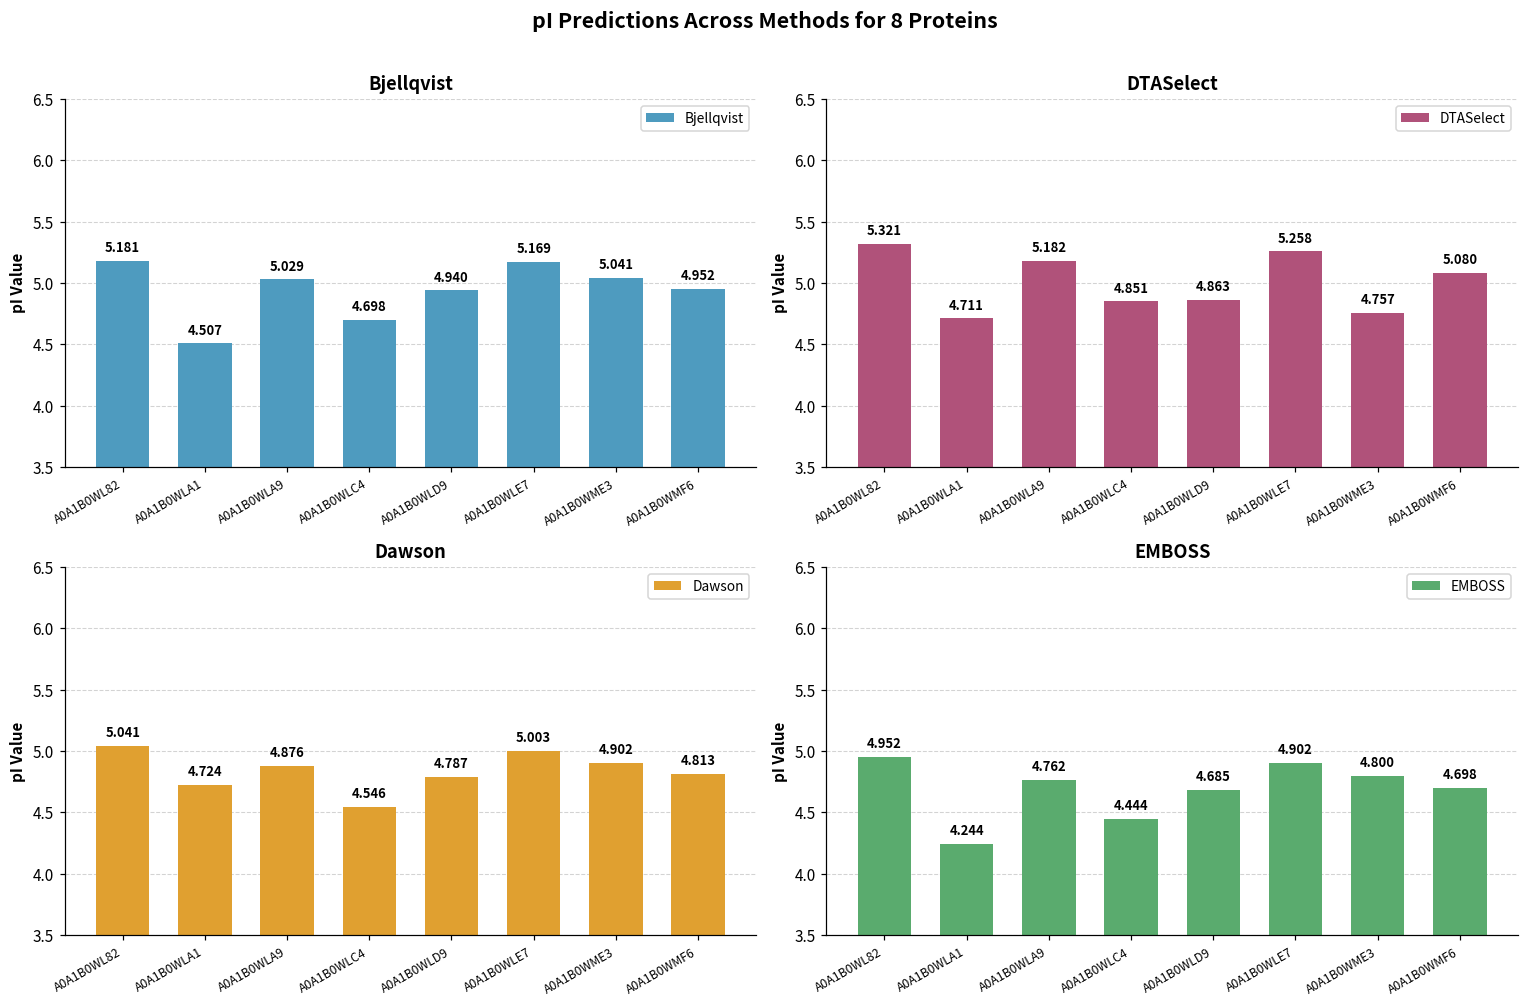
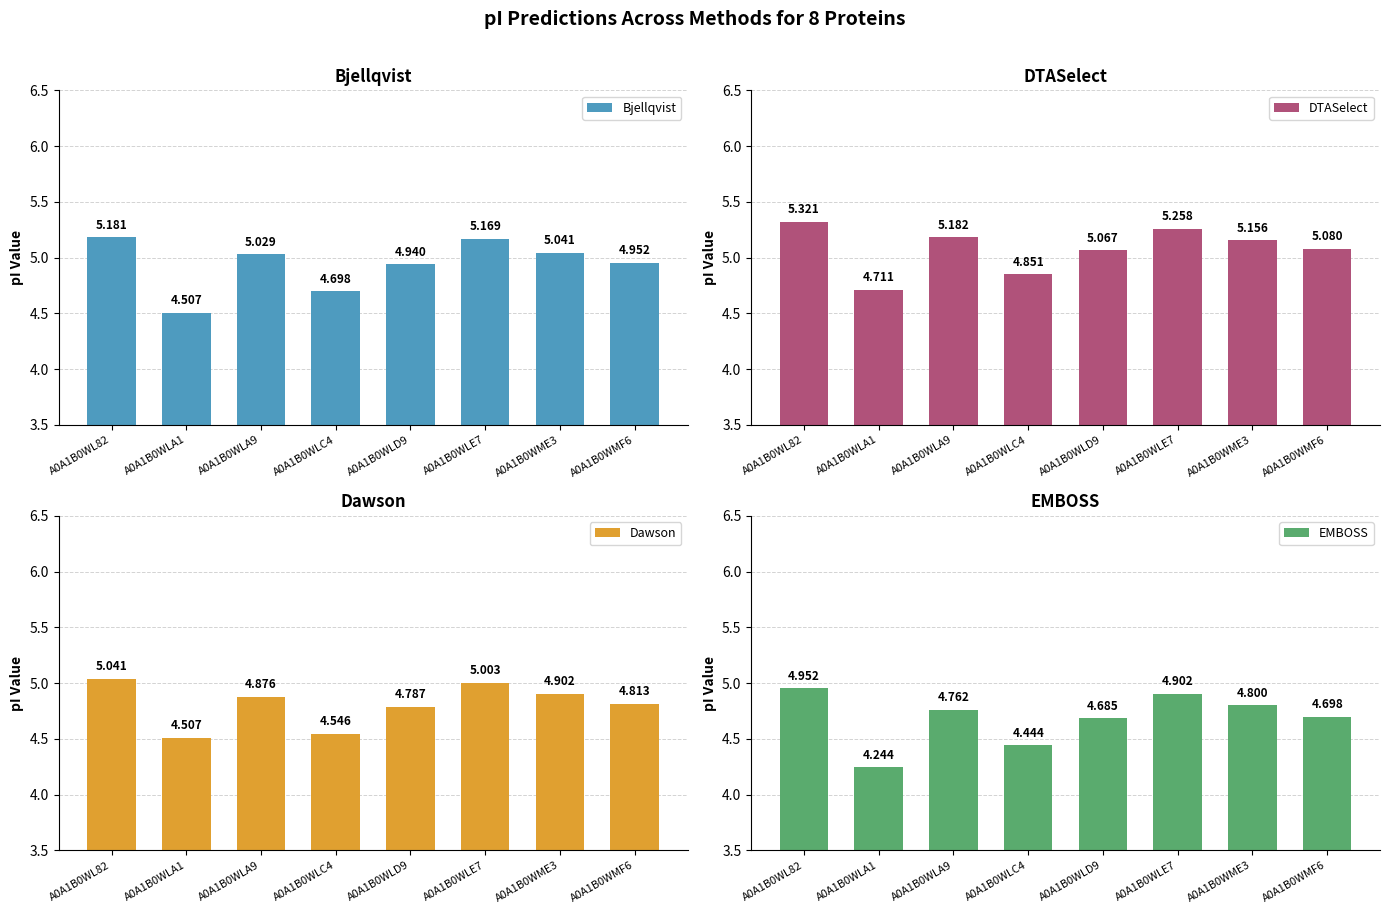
  {
    "Bjellqvist": {
      "A0A1B0WL82": 5.181,
      "A0A1B0WLA1": 4.507,
      "A0A1B0WLA9": 5.029,
      "A0A1B0WLC4": 4.698,
      "A0A1B0WLD9": 4.940,
      "A0A1B0WLE7": 5.169,
      "A0A1B0WME3": 5.041,
      "A0A1B0WMF6": 4.952
    },
    "DTASelect": {
      "A0A1B0WL82": 5.321,
      "A0A1B0WLA1": 4.711,
      "A0A1B0WLA9": 5.182,
      "A0A1B0WLC4": 4.851,
-     "A0A1B0WLD9": 4.863,
+     "A0A1B0WLD9": 5.067,
      "A0A1B0WLE7": 5.258,
-     "A0A1B0WME3": 4.757,
+     "A0A1B0WME3": 5.156,
      "A0A1B0WMF6": 5.080
    },
    "Dawson": {
      "A0A1B0WL82": 5.041,
-     "A0A1B0WLA1": 4.724,
+     "A0A1B0WLA1": 4.507,
      "A0A1B0WLA9": 4.876,
      "A0A1B0WLC4": 4.546,
      "A0A1B0WLD9": 4.787,
      "A0A1B0WLE7": 5.003,
      "A0A1B0WME3": 4.902,
      "A0A1B0WMF6": 4.813
    },
    "EMBOSS": {
      "A0A1B0WL82": 4.952,
      "A0A1B0WLA1": 4.244,
      "A0A1B0WLA9": 4.762,
      "A0A1B0WLC4": 4.444,
      "A0A1B0WLD9": 4.685,
      "A0A1B0WLE7": 4.902,
      "A0A1B0WME3": 4.800,
      "A0A1B0WMF6": 4.698
    }
  }
